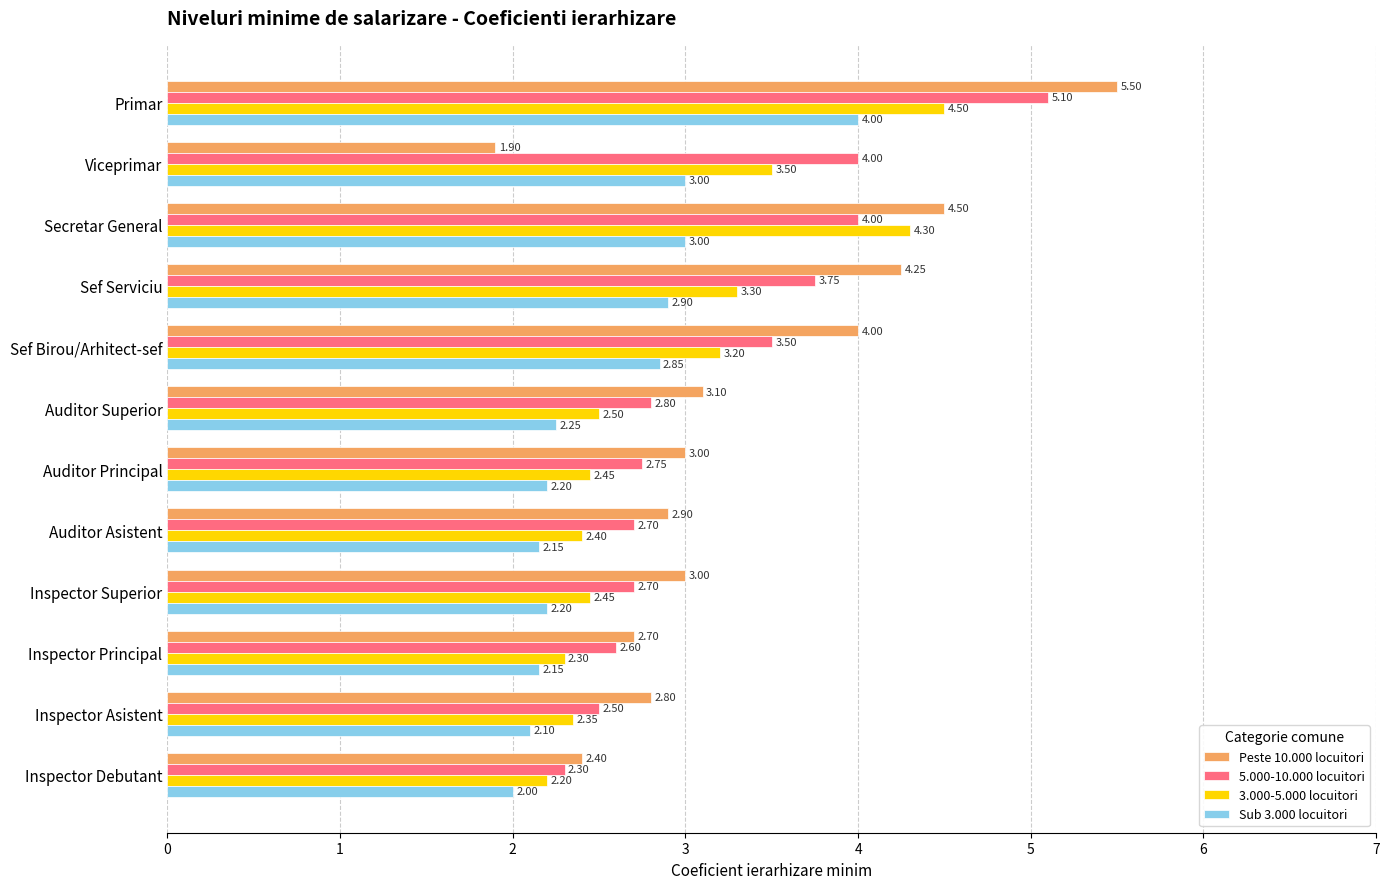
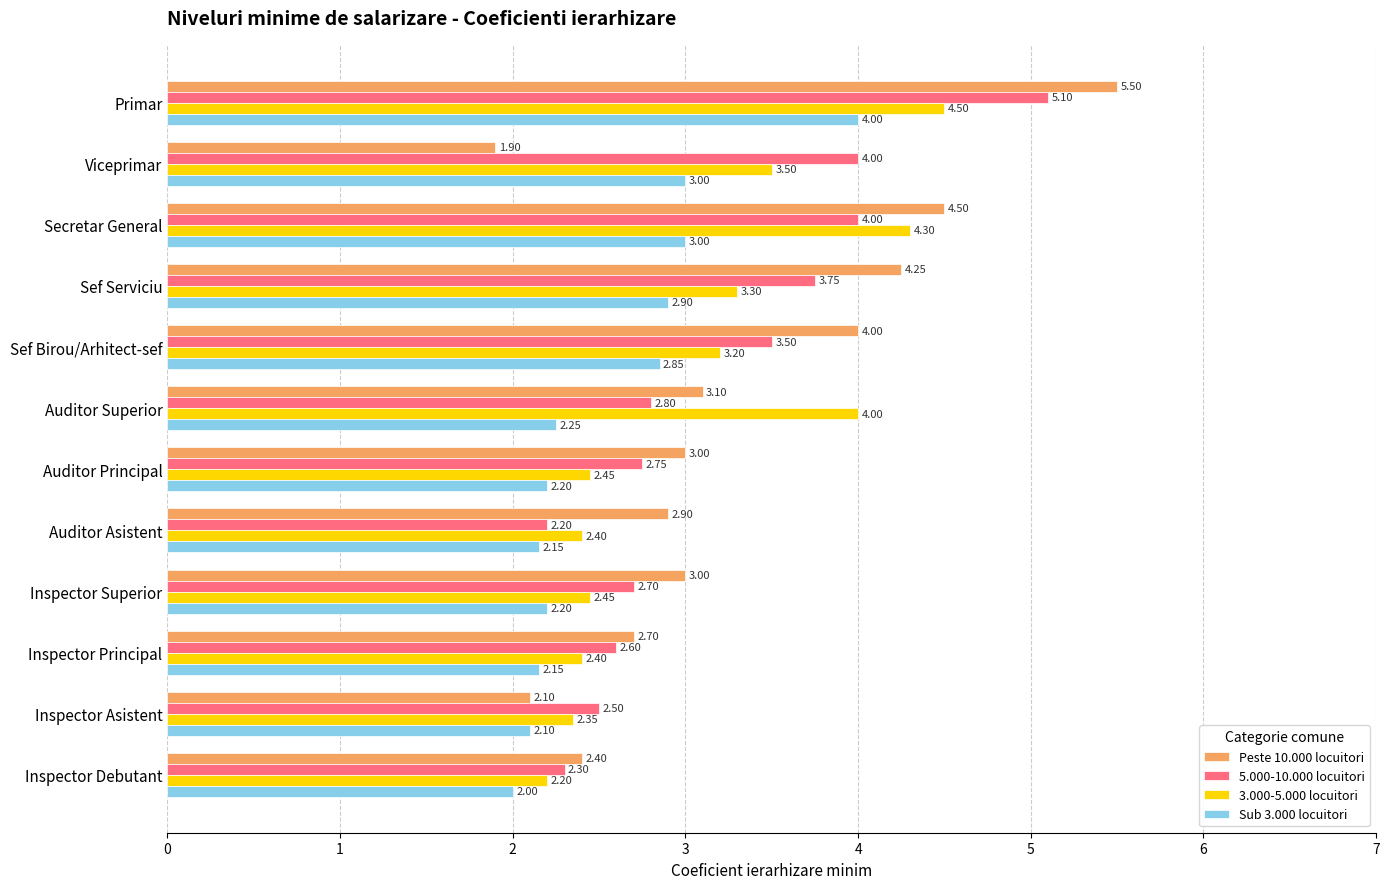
  {
    "Peste 10.000 locuitori": {
      "Primar": 5.50,
      "Viceprimar": 1.90,
      "Secretar General": 4.50,
      "Sef Serviciu": 4.25,
      "Sef Birou/Arhitect-sef": 4.00,
      "Auditor Superior": 3.10,
      "Auditor Principal": 3.00,
      "Auditor Asistent": 2.90,
      "Inspector Superior": 3.00,
      "Inspector Principal": 2.70,
-     "Inspector Asistent": 2.80,
+     "Inspector Asistent": 2.10,
      "Inspector Debutant": 2.40
    },
    "5.000-10.000 locuitori": {
      "Primar": 5.10,
      "Viceprimar": 4.00,
      "Secretar General": 4.00,
      "Sef Serviciu": 3.75,
      "Sef Birou/Arhitect-sef": 3.50,
      "Auditor Superior": 2.80,
      "Auditor Principal": 2.75,
-     "Auditor Asistent": 2.70,
+     "Auditor Asistent": 2.20,
      "Inspector Superior": 2.70,
      "Inspector Principal": 2.60,
      "Inspector Asistent": 2.50,
      "Inspector Debutant": 2.30
    },
    "3.000-5.000 locuitori": {
      "Primar": 4.50,
      "Viceprimar": 3.50,
      "Secretar General": 4.30,
      "Sef Serviciu": 3.30,
      "Sef Birou/Arhitect-sef": 3.20,
-     "Auditor Superior": 2.50,
+     "Auditor Superior": 4.00,
      "Auditor Principal": 2.45,
      "Auditor Asistent": 2.40,
      "Inspector Superior": 2.45,
-     "Inspector Principal": 2.30,
+     "Inspector Principal": 2.40,
      "Inspector Asistent": 2.35,
      "Inspector Debutant": 2.20
    },
    "Sub 3.000 locuitori": {
      "Primar": 4.00,
      "Viceprimar": 3.00,
      "Secretar General": 3.00,
      "Sef Serviciu": 2.90,
      "Sef Birou/Arhitect-sef": 2.85,
      "Auditor Superior": 2.25,
      "Auditor Principal": 2.20,
      "Auditor Asistent": 2.15,
      "Inspector Superior": 2.20,
      "Inspector Principal": 2.15,
      "Inspector Asistent": 2.10,
      "Inspector Debutant": 2.00
    }
  }
